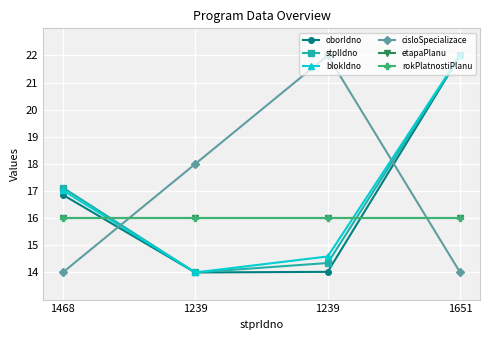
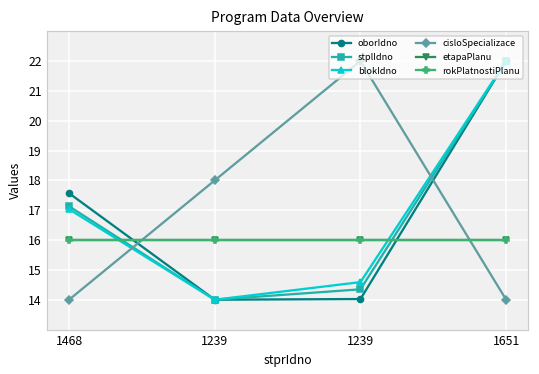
  {
    "oborIdno": {
-     "1468": 16.9
+     "1468": 17.6
    },
    "cisloSpecializace": {
      "1468": 14.0,
      "1651": 14.0
    },
    "rokPlatnostiPlanu": {
      "1468": 16.0,
      "1651": 16.0
    }
  }
